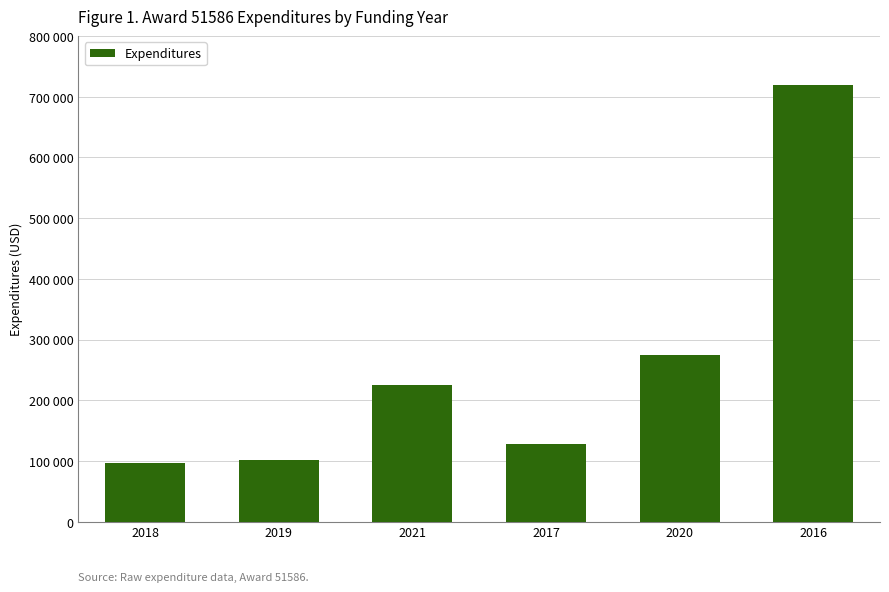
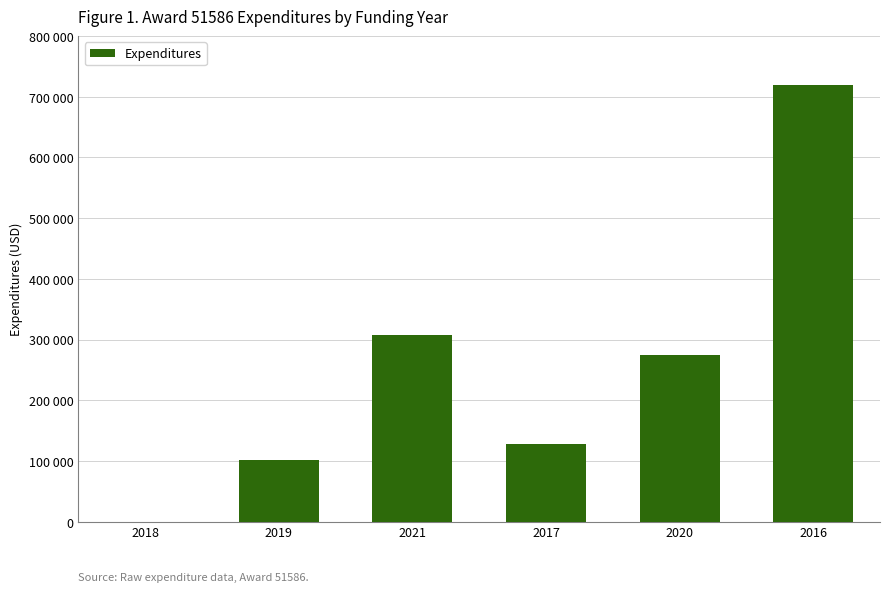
  {
-   "2018": 100000,
+   "2018": 0,
    "2019": 100000,
-   "2021": 230000,
+   "2021": 310000,
    "2017": 130000,
    "2020": 270000,
    "2016": 720000
  }
